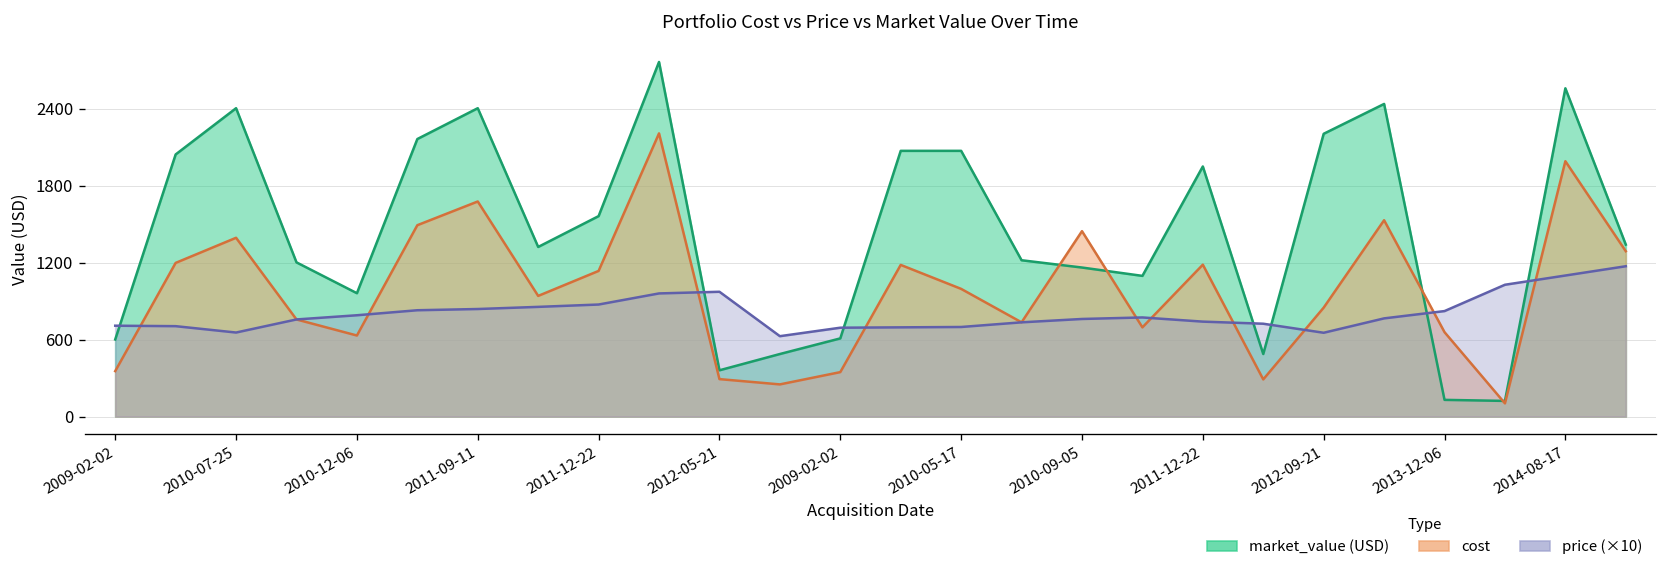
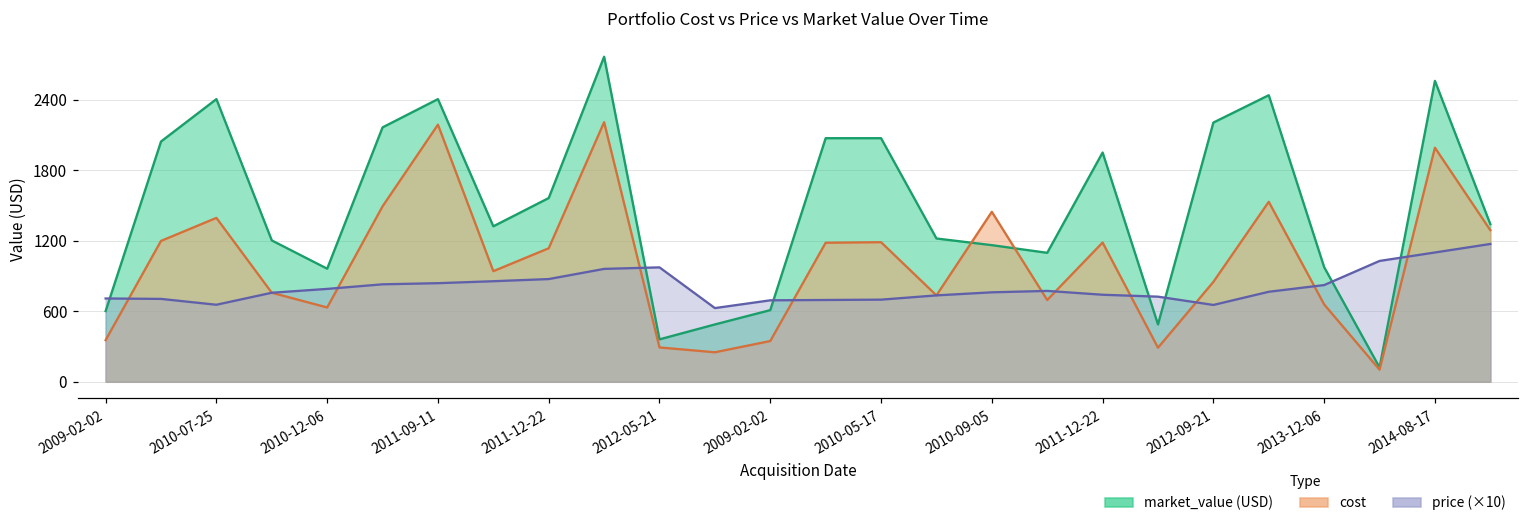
  {
    "market_value (USD)": {
      "2010-07-25": 2410,
      "2011-09-11": 2410,
      "2010-05-17": 2070,
      "2010-09-05": 1160,
      "2012-09-21": 2210,
-     "2013-12-06": 130,
+     "2013-12-06": 980,
      "2014-08-17": 2560
    },
    "cost": {
      "2010-07-25": 1390,
-     "2011-09-11": 1680,
-     "2010-05-17": 1000,
+     "2011-09-11": 2190,
+     "2010-05-17": 1190,
      "2010-09-05": 1450,
      "2012-09-21": 850,
      "2013-12-06": 660,
      "2014-08-17": 1990
    },
    "price (×10)": {
      "2010-07-25": 660,
      "2011-09-11": 840,
      "2010-05-17": 700,
      "2010-09-05": 760,
      "2012-09-21": 650,
      "2013-12-06": 820,
      "2014-08-17": 1100
    }
  }
